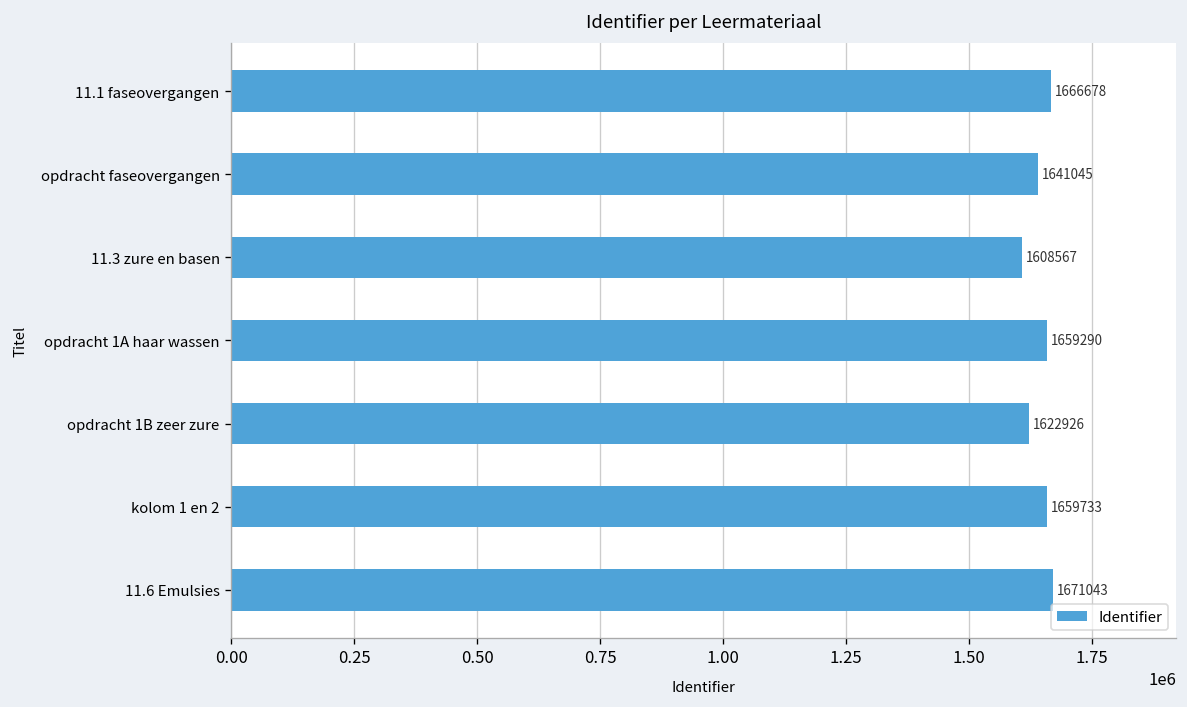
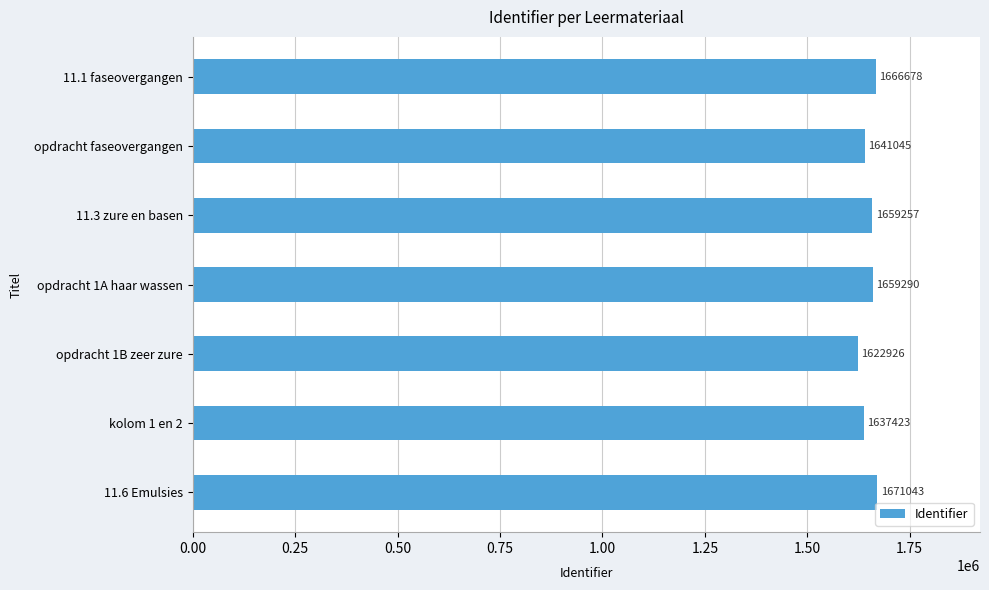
  {
    "11.1 faseovergangen": 1666678,
    "opdracht faseovergangen": 1641045,
-   "11.3 zure en basen": 1608567,
+   "11.3 zure en basen": 1659257,
    "opdracht 1A haar wassen": 1659290,
    "opdracht 1B zeer zure": 1622926,
-   "kolom 1 en 2": 1659733,
+   "kolom 1 en 2": 1637423,
    "11.6 Emulsies": 1671043
  }
